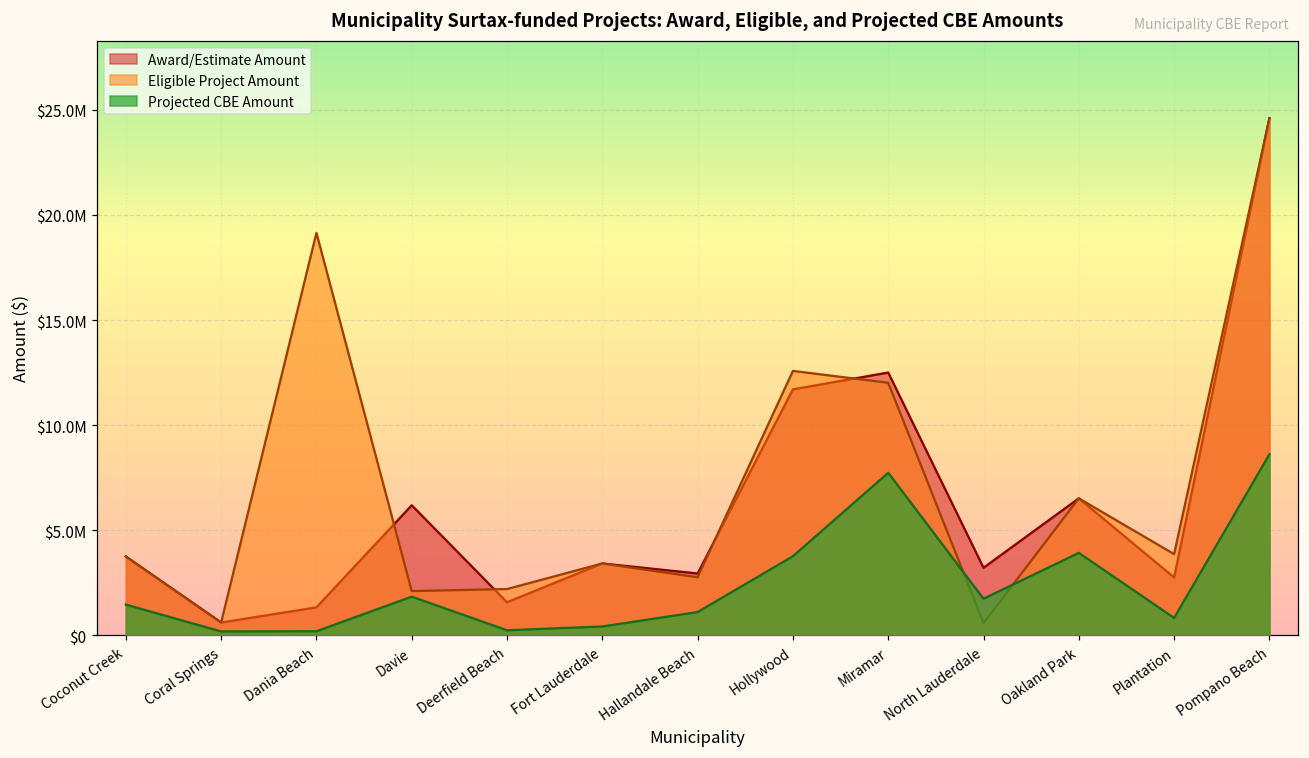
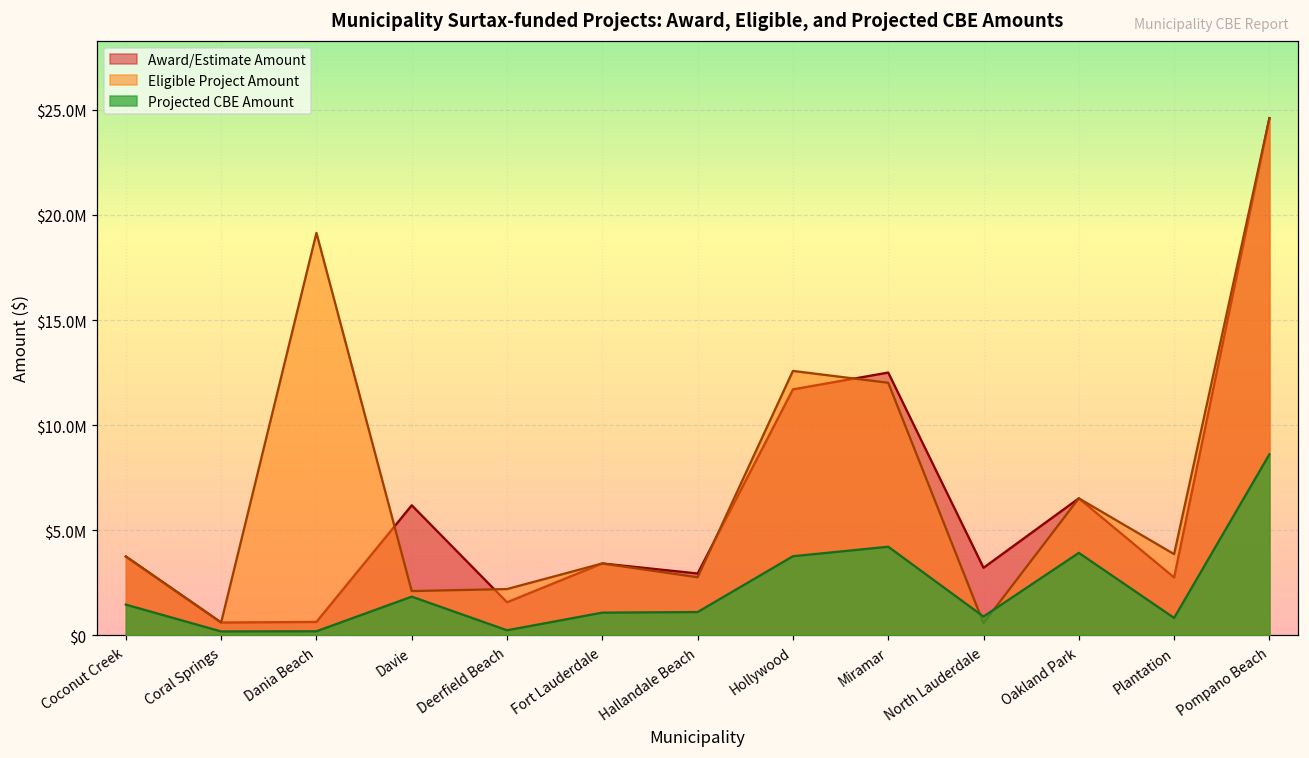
  {
    "Award/Estimate Amount": {
-     "Dania Beach": "$1300000",
+     "Dania Beach": "$600000",
      "Davie": "$6200000",
      "Deerfield Beach": "$1600000",
      "Hallandale Beach": "$2900000",
      "Hollywood": "$11700000",
      "Miramar": "$12500000",
      "North Lauderdale": "$3200000",
      "Plantation": "$2700000"
    },
    "Eligible Project Amount": {
      "Dania Beach": "$19100000",
      "Davie": "$2100000",
      "Deerfield Beach": "$2200000",
      "Hallandale Beach": "$2800000",
      "Hollywood": "$12600000",
      "Miramar": "$12000000",
      "North Lauderdale": "$600000",
      "Plantation": "$3900000"
    },
    "Projected CBE Amount": {
      "Coconut Creek": "$1500000",
      "Coral Springs": "$200000",
      "Dania Beach": "$200000",
      "Davie": "$1800000",
      "Deerfield Beach": "$200000",
-     "Fort Lauderdale": "$400000",
+     "Fort Lauderdale": "$1100000",
      "Hallandale Beach": "$1100000",
      "Hollywood": "$3800000",
-     "Miramar": "$7700000",
-     "North Lauderdale": "$1700000",
+     "Miramar": "$4200000",
+     "North Lauderdale": "$900000",
      "Oakland Park": "$3900000",
      "Plantation": "$800000",
      "Pompano Beach": "$8600000"
    }
  }
